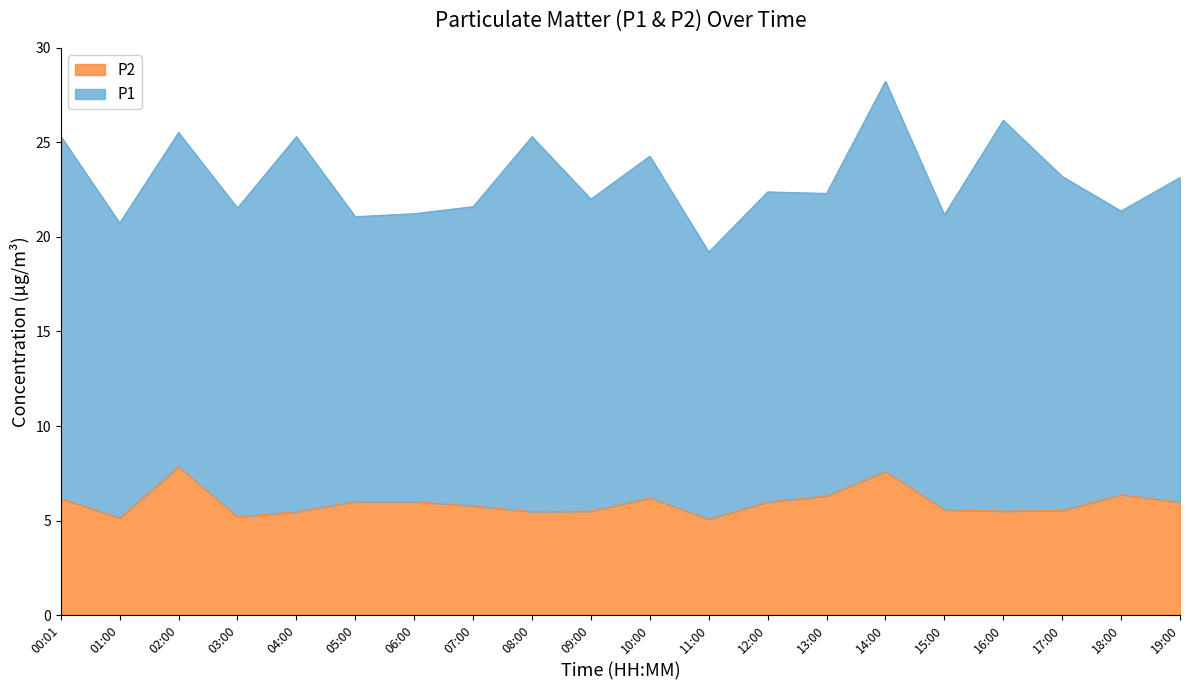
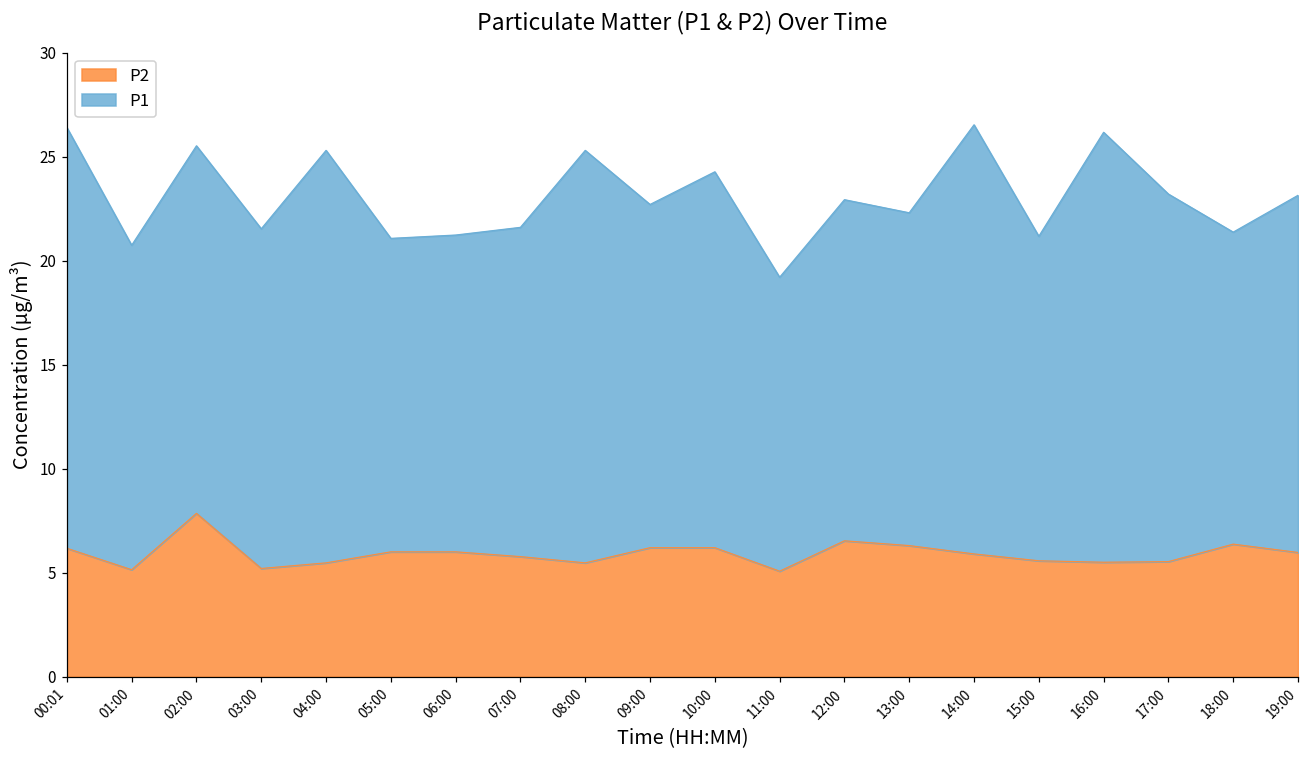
  {
    "P2": {
      "00:01": 6.2,
      "01:00": 5.1,
      "02:00": 7.9,
      "03:00": 5.2,
      "04:00": 5.5,
      "05:00": 6.0,
      "06:00": 6.0,
      "07:00": 5.8,
      "08:00": 5.5,
-     "09:00": 5.5,
+     "09:00": 6.2,
      "10:00": 6.2,
      "11:00": 5.1,
-     "12:00": 6.0,
+     "12:00": 6.5,
      "13:00": 6.3,
-     "14:00": 7.6,
+     "14:00": 5.9,
      "15:00": 5.6,
      "16:00": 5.5,
      "17:00": 5.5,
      "18:00": 6.4,
      "19:00": 6.0
    },
    "P1": {
-     "00:01": 19.2,
+     "00:01": 20.2,
      "01:00": 15.6,
      "02:00": 17.7,
      "03:00": 16.3,
      "04:00": 19.8,
      "05:00": 15.1,
      "06:00": 15.2,
      "07:00": 15.8,
      "08:00": 19.8,
      "09:00": 16.5,
      "10:00": 18.1,
      "11:00": 14.1,
      "12:00": 16.4,
      "13:00": 16.0,
      "14:00": 20.6,
      "15:00": 15.6,
      "16:00": 20.7,
      "17:00": 17.7,
      "18:00": 15.0,
      "19:00": 17.2
    }
  }
